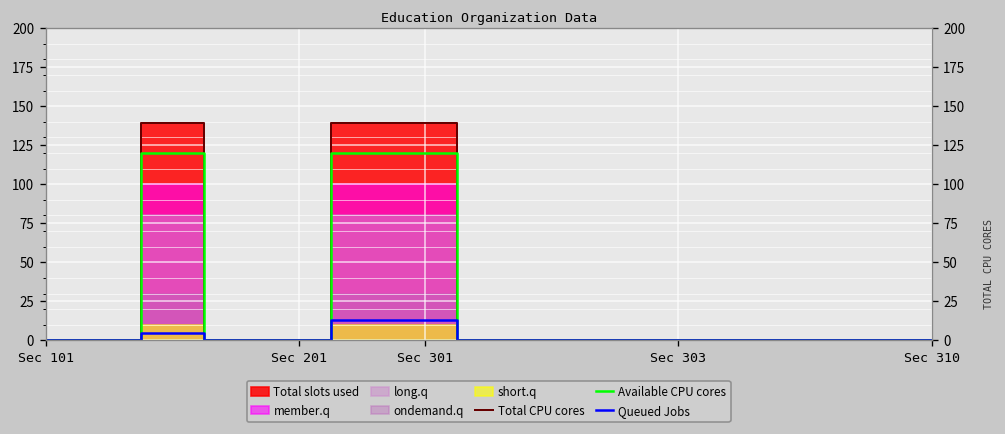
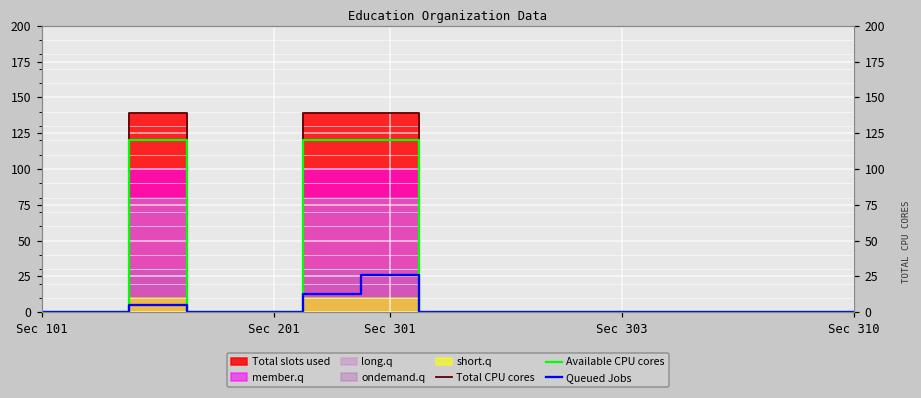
  {
    "Total CPU cores": {
      "Sec 301": 139
    },
    "Available CPU cores": {
      "Sec 301": 120
    },
    "Queued Jobs": {
-     "Sec 301": 13
+     "Sec 301": 26
    }
  }
